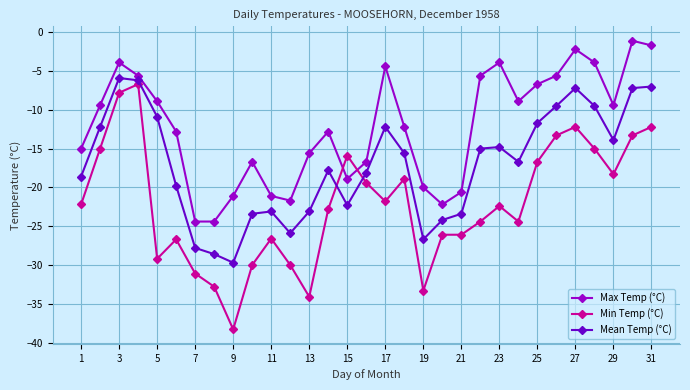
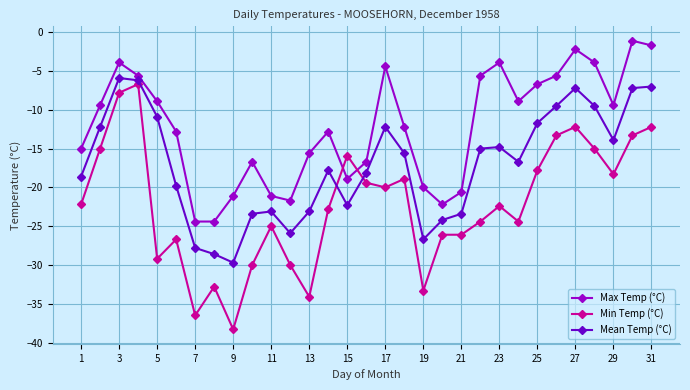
  {
    "Min Temp (°C)": {
      "1": -22,
      "3": -8,
      "5": -29,
-     "7": -31,
+     "7": -37,
      "9": -38,
-     "11": -27,
+     "11": -25,
      "13": -34,
      "15": -16,
-     "17": -22,
+     "17": -20,
      "19": -33,
      "21": -26,
      "23": -22,
-     "25": -17,
+     "25": -18,
      "27": -12,
      "29": -18,
      "31": -12
    }
  }
